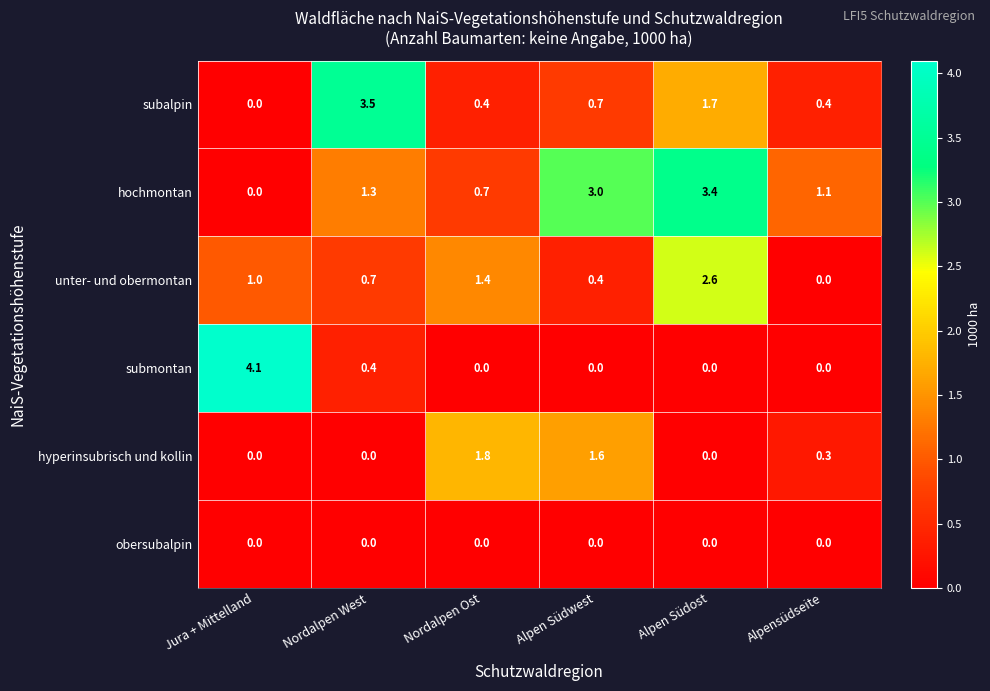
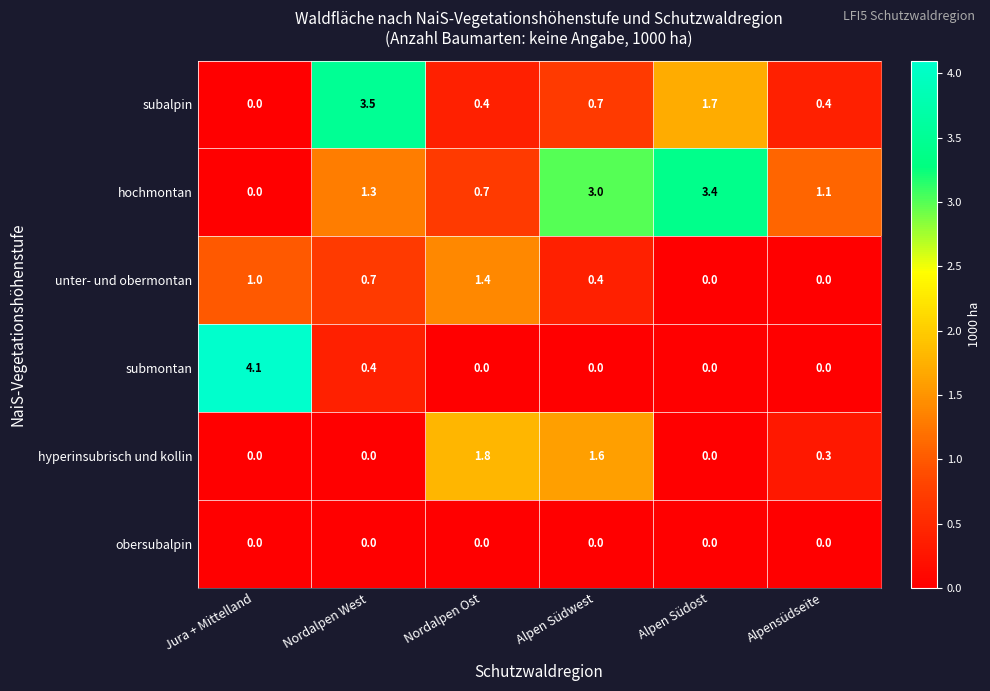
  {
    "subalpin": {
      "Jura + Mittelland": 0.0,
      "Nordalpen West": 3.5,
      "Nordalpen Ost": 0.4,
      "Alpen Südwest": 0.7,
      "Alpen Südost": 1.7,
      "Alpensüdseite": 0.4
    },
    "hochmontan": {
      "Jura + Mittelland": 0.0,
      "Nordalpen West": 1.3,
      "Nordalpen Ost": 0.7,
      "Alpen Südwest": 3.0,
      "Alpen Südost": 3.4,
      "Alpensüdseite": 1.1
    },
    "unter- und obermontan": {
      "Jura + Mittelland": 1.0,
      "Nordalpen West": 0.7,
      "Nordalpen Ost": 1.4,
      "Alpen Südwest": 0.4,
-     "Alpen Südost": 2.6,
+     "Alpen Südost": 0.0,
      "Alpensüdseite": 0.0
    },
    "submontan": {
      "Jura + Mittelland": 4.1,
      "Nordalpen West": 0.4,
      "Nordalpen Ost": 0.0,
      "Alpen Südwest": 0.0,
      "Alpen Südost": 0.0,
      "Alpensüdseite": 0.0
    },
    "hyperinsubrisch und kollin": {
      "Jura + Mittelland": 0.0,
      "Nordalpen West": 0.0,
      "Nordalpen Ost": 1.8,
      "Alpen Südwest": 1.6,
      "Alpen Südost": 0.0,
      "Alpensüdseite": 0.3
    },
    "obersubalpin": {
      "Jura + Mittelland": 0.0,
      "Nordalpen West": 0.0,
      "Nordalpen Ost": 0.0,
      "Alpen Südwest": 0.0,
      "Alpen Südost": 0.0,
      "Alpensüdseite": 0.0
    }
  }
